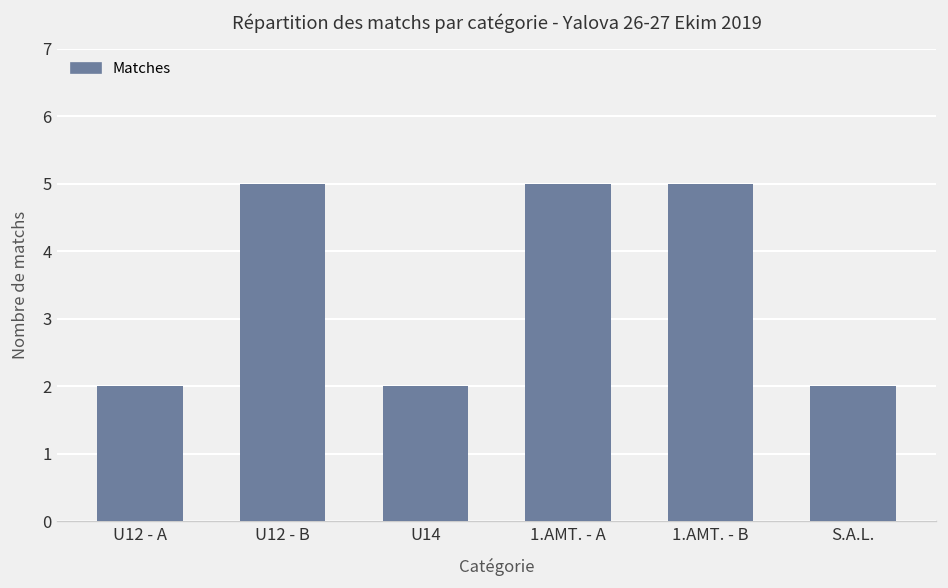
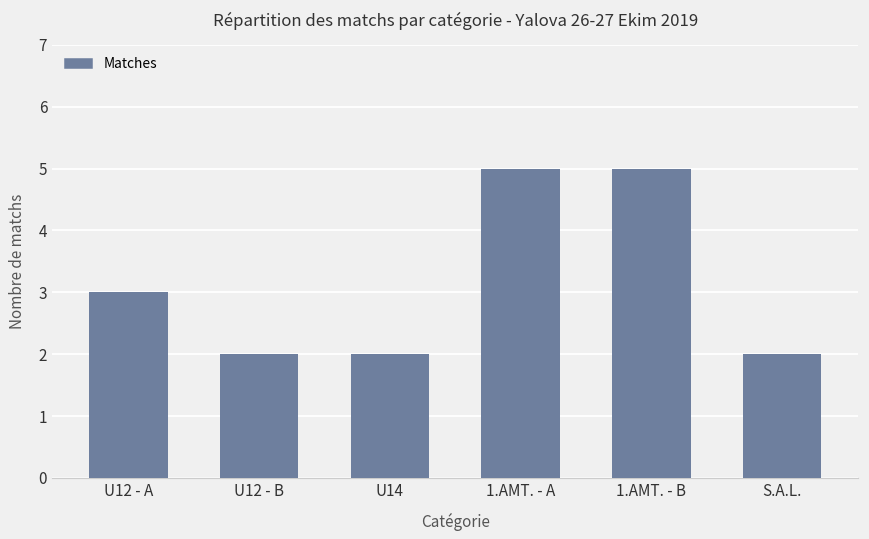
  {
-   "U12 - A": 2,
-   "U12 - B": 5,
+   "U12 - A": 3,
+   "U12 - B": 2,
    "U14": 2,
    "1.AMT. - A": 5,
    "1.AMT. - B": 5,
    "S.A.L.": 2
  }
